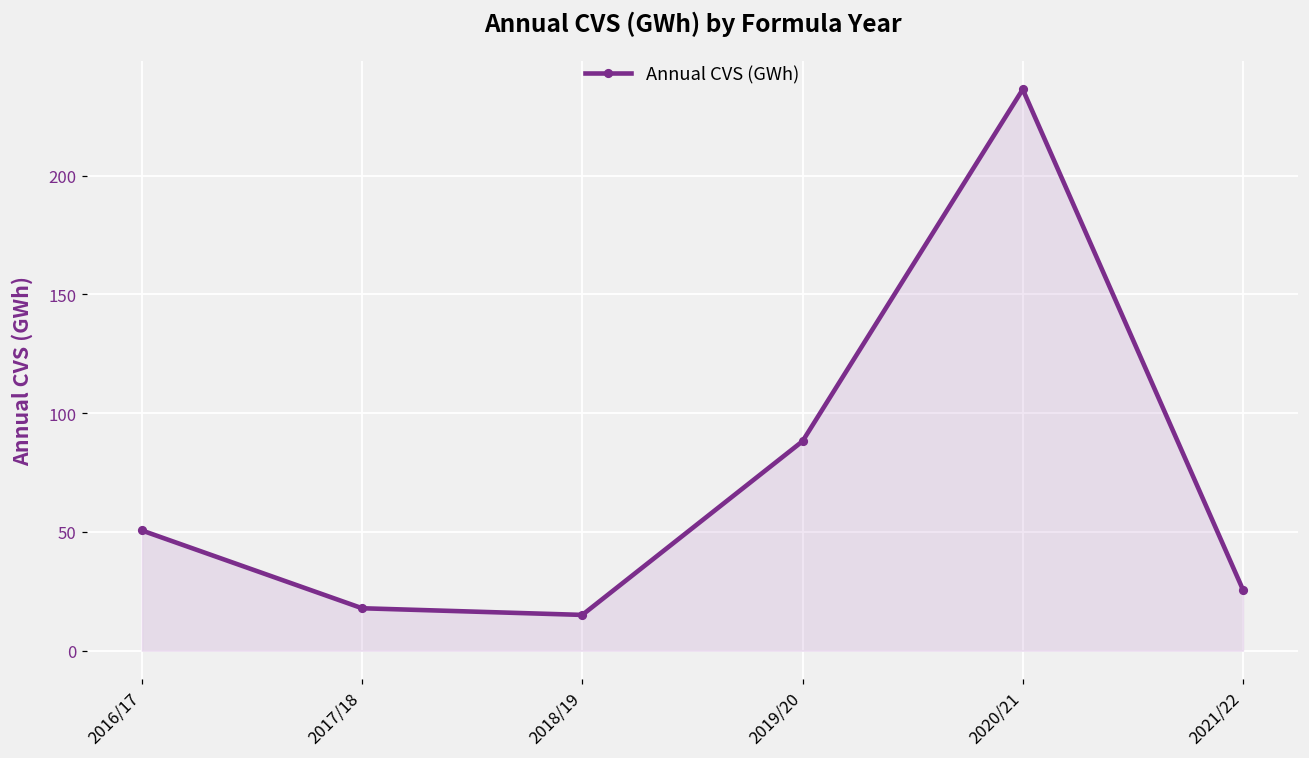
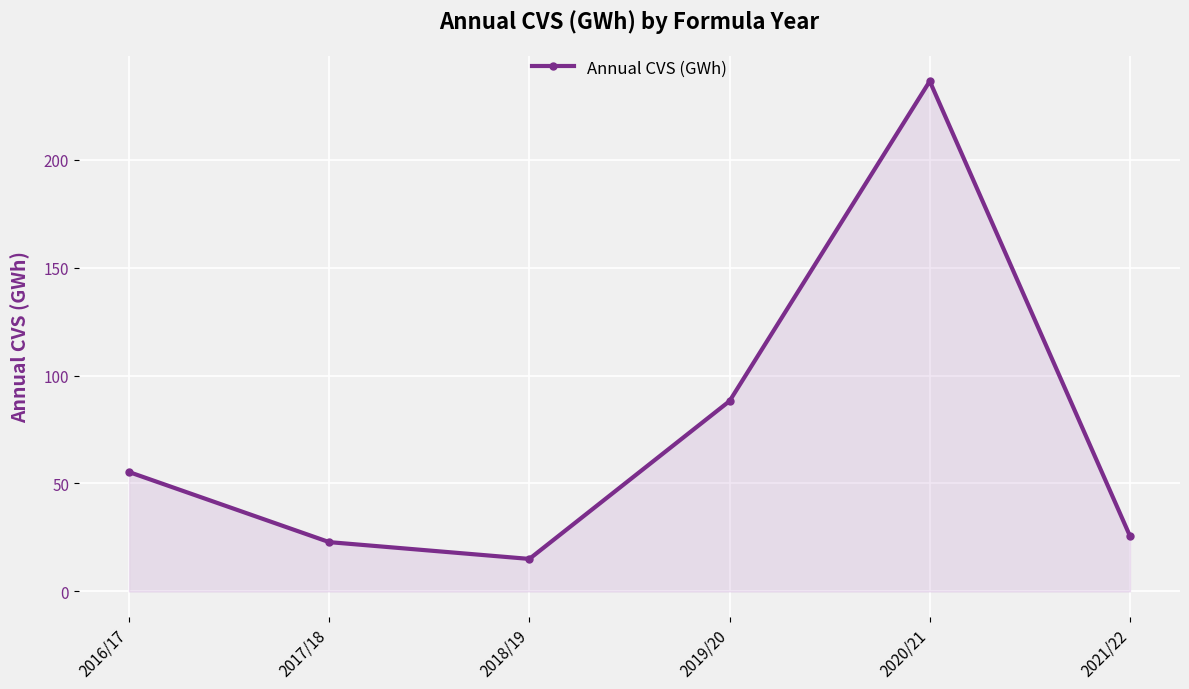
  {
-   "2016/17": 51,
-   "2017/18": 18,
+   "2016/17": 55,
+   "2017/18": 23,
    "2018/19": 15,
    "2019/20": 88,
    "2020/21": 236,
    "2021/22": 26
  }
